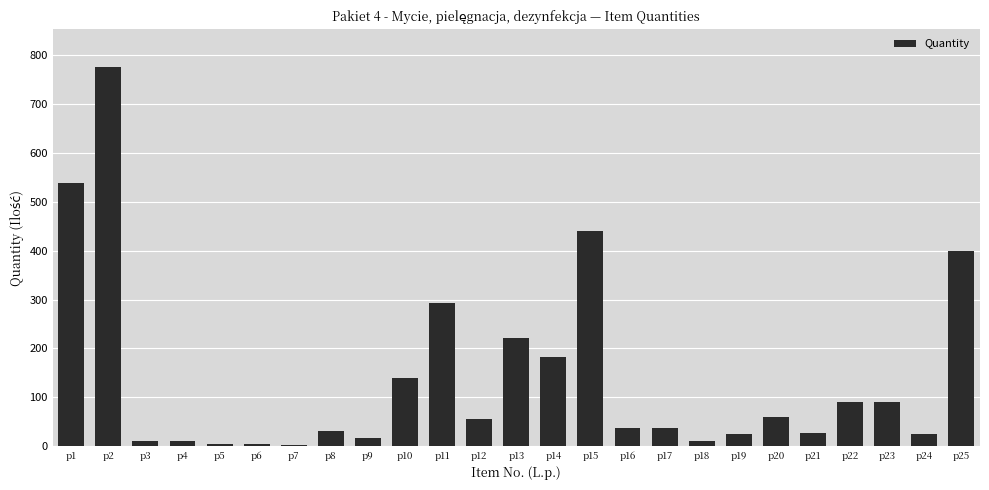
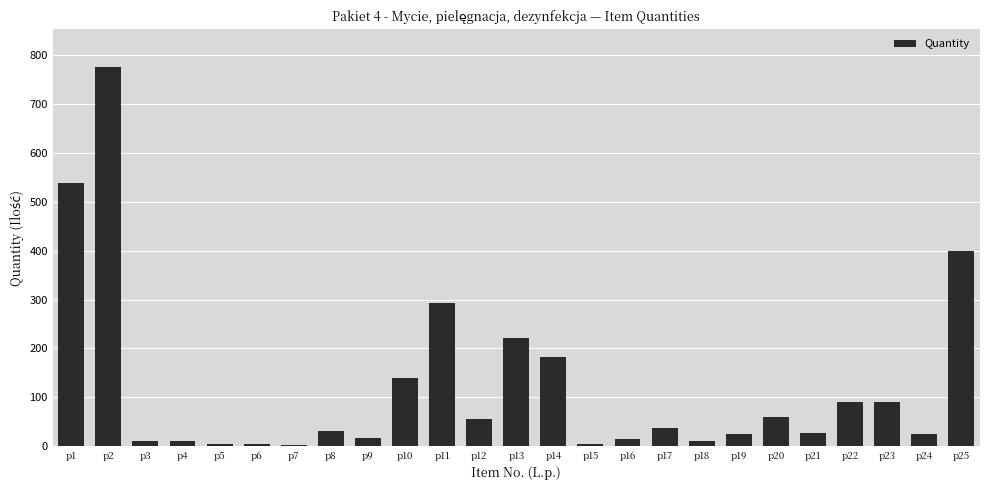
  {
    "p1": 540,
    "p2": 780,
    "p3": 10,
    "p4": 10,
    "p8": 30,
    "p9": 20,
    "p10": 140,
    "p11": 290,
    "p12": 60,
    "p13": 220,
    "p14": 180,
-   "p15": 440,
-   "p16": 40,
+   "p15": 10,
+   "p16": 10,
    "p17": 40,
    "p18": 10,
    "p19": 30,
    "p20": 60,
    "p21": 30,
    "p22": 90,
    "p23": 90,
    "p24": 20,
    "p25": 400
  }
